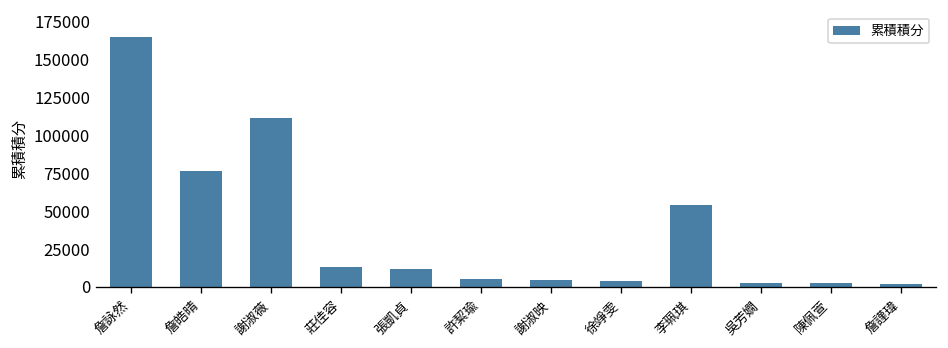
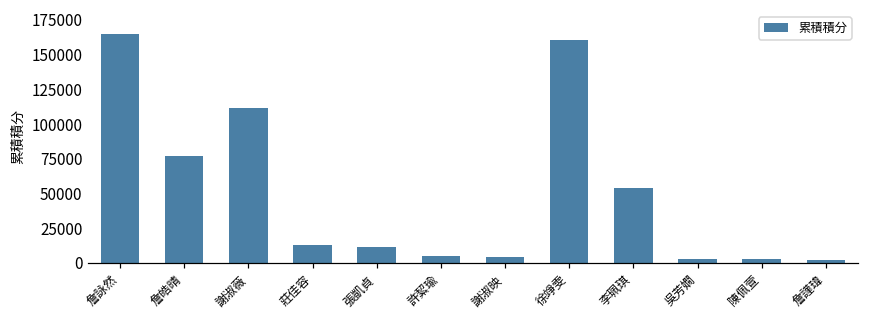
  {
    "詹詠然": 165000,
    "詹皓晴": 77000,
    "謝淑薇": 112000,
    "莊佳容": 13000,
    "張凱貞": 12000,
    "許絜瑜": 5000,
    "謝淑映": 5000,
-   "徐竫雯": 4000,
+   "徐竫雯": 160000,
    "李珮琪": 54000,
    "吳芳嫺": 3000,
    "陳佩萱": 3000,
    "詹謹瑋": 2000
  }
